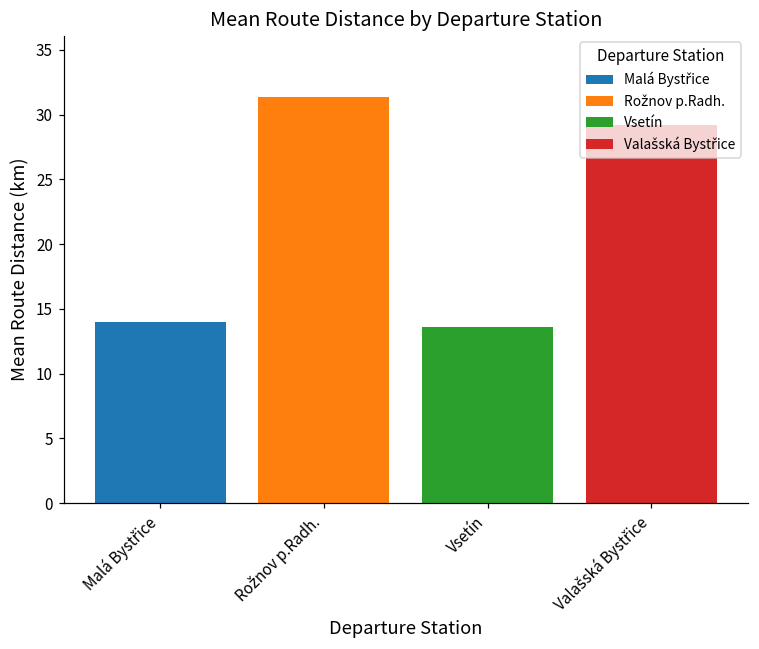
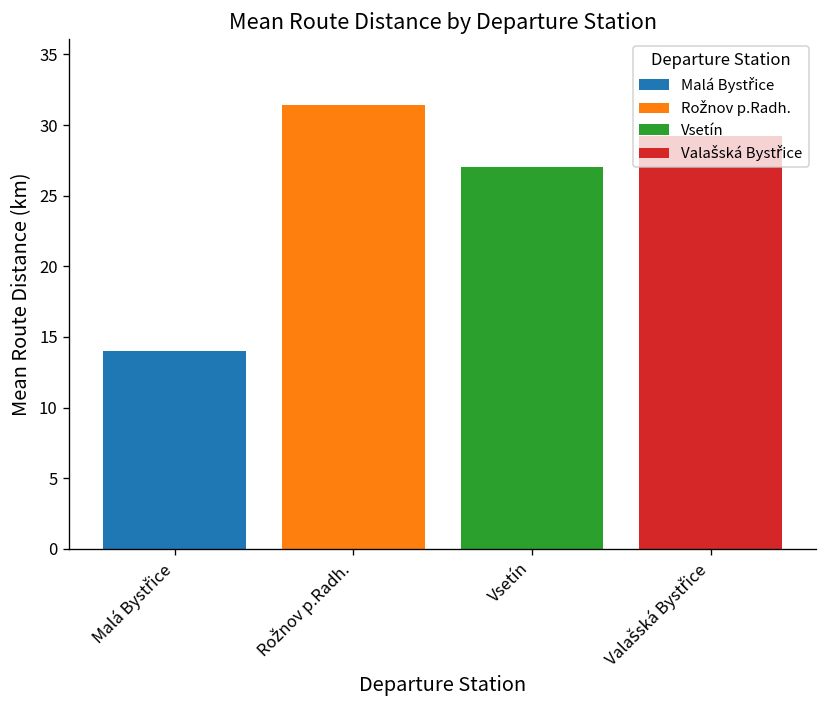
  {
    "Malá Bystřice": 14.0,
    "Rožnov p.Radh.": 31.4,
-   "Vsetín": 13.6
+   "Vsetín": 27.0
  }
